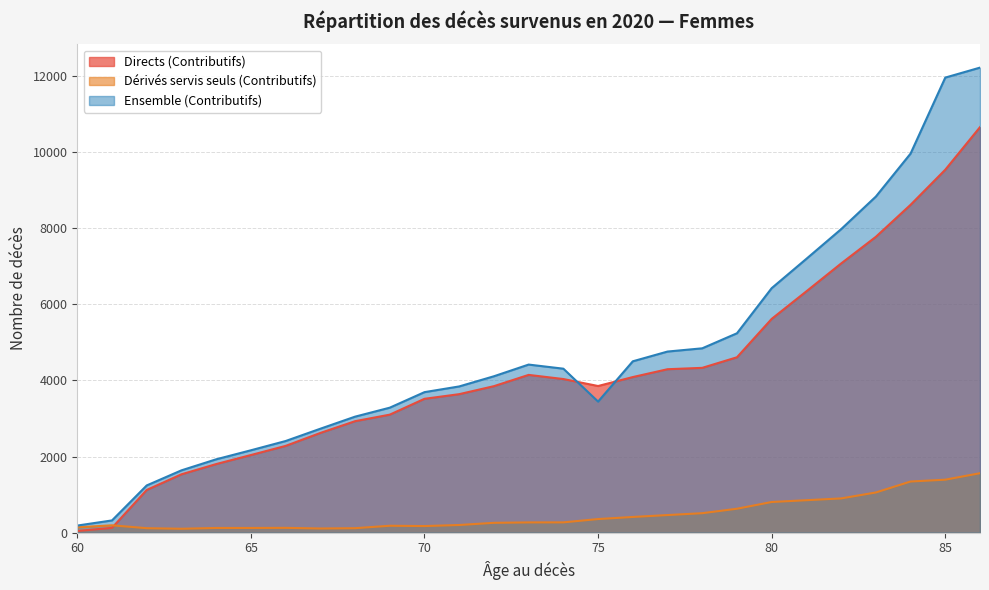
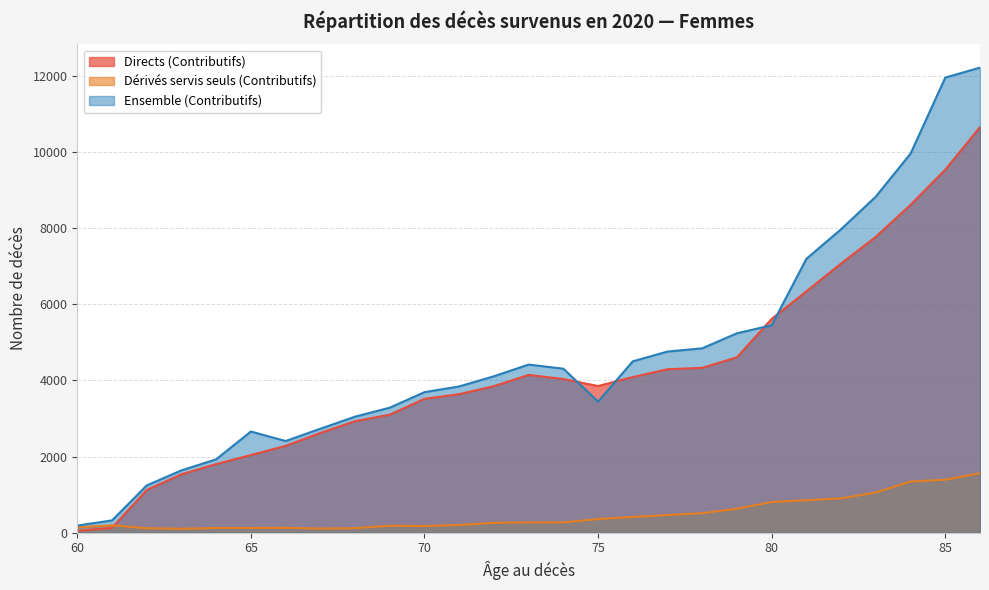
  {
    "Ensemble (Contributifs)": {
-     "65": 2200,
+     "65": 2700,
      "70": 3700,
      "75": 3400,
-     "80": 6400,
+     "80": 5400,
      "85": 12000
    }
  }
